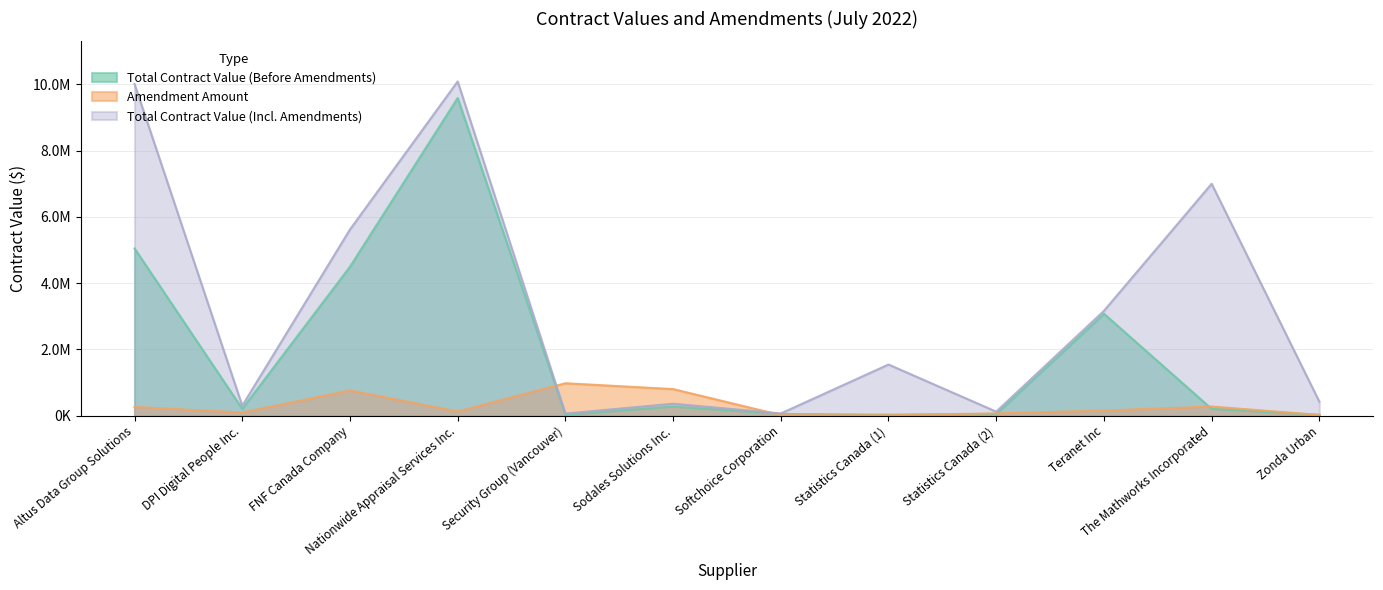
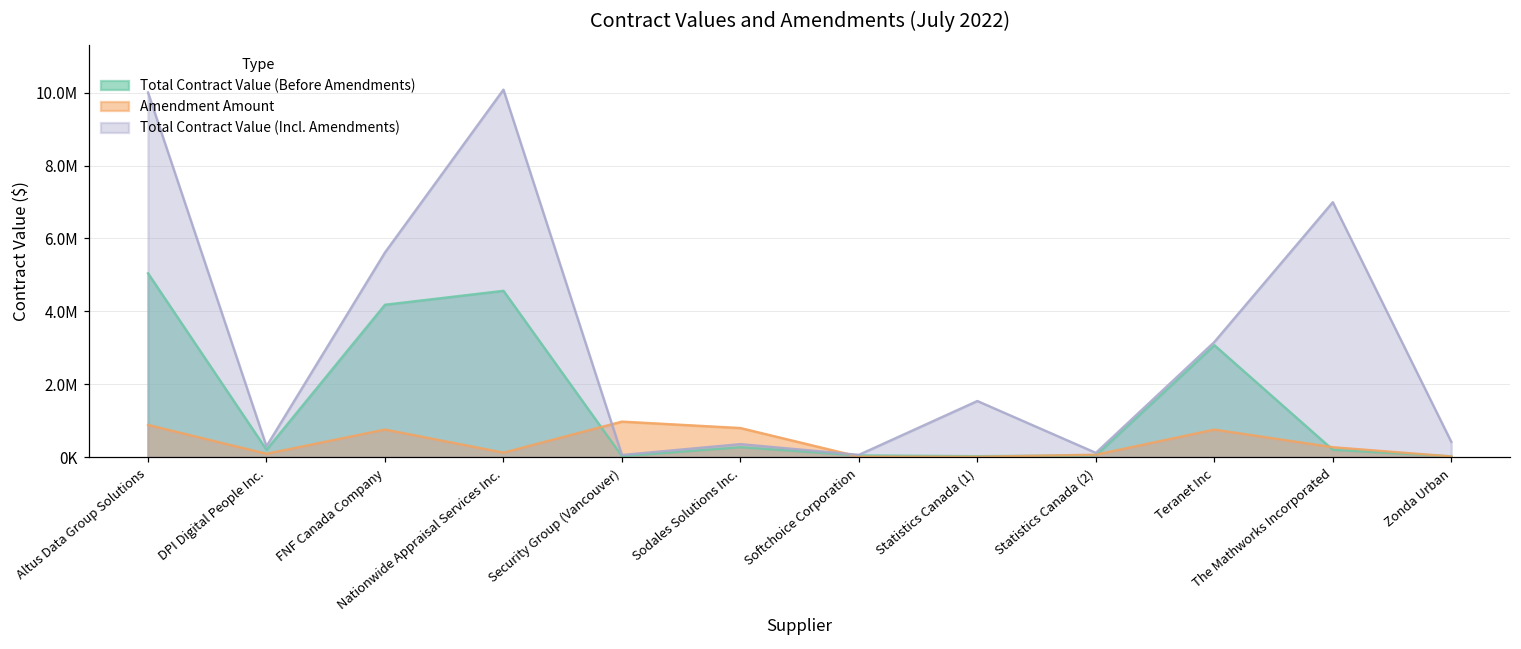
  {
    "Total Contract Value (Before Amendments)": {
      "Altus Data Group Solutions": 5000000,
      "DPI Digital People Inc.": 200000,
-     "FNF Canada Company": 4500000,
-     "Nationwide Appraisal Services Inc.": 9600000,
+     "FNF Canada Company": 4200000,
+     "Nationwide Appraisal Services Inc.": 4600000,
      "Sodales Solutions Inc.": 300000,
      "Teranet Inc": 3100000
    },
    "Amendment Amount": {
-     "Altus Data Group Solutions": 300000,
+     "Altus Data Group Solutions": 900000,
      "DPI Digital People Inc.": 100000,
      "FNF Canada Company": 800000,
      "Nationwide Appraisal Services Inc.": 100000,
      "Security Group (Vancouver)": 1000000,
      "Sodales Solutions Inc.": 800000,
-     "Teranet Inc": 200000
+     "Teranet Inc": 800000
    },
    "Total Contract Value (Incl. Amendments)": {
      "Altus Data Group Solutions": 10000000,
      "DPI Digital People Inc.": 300000,
      "FNF Canada Company": 5600000,
      "Nationwide Appraisal Services Inc.": 10100000,
      "Sodales Solutions Inc.": 400000,
      "Statistics Canada (1)": 1500000,
      "Teranet Inc": 3200000,
      "The Mathworks Incorporated": 7000000,
      "Zonda Urban": 400000
    }
  }
